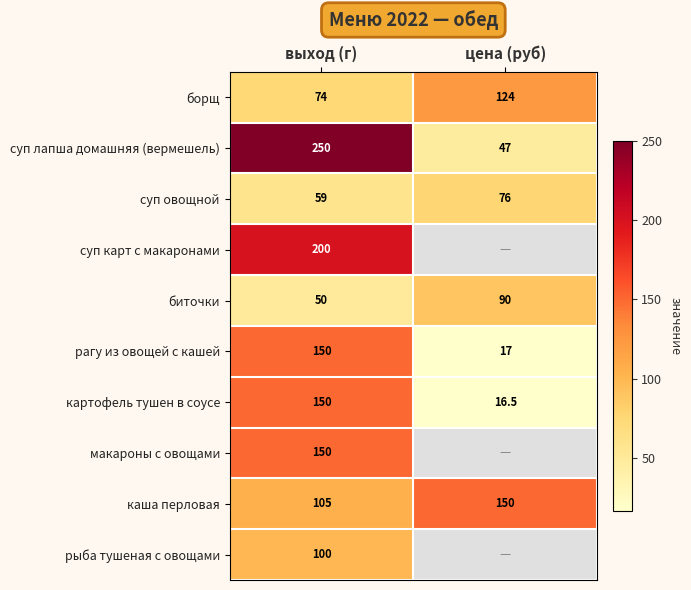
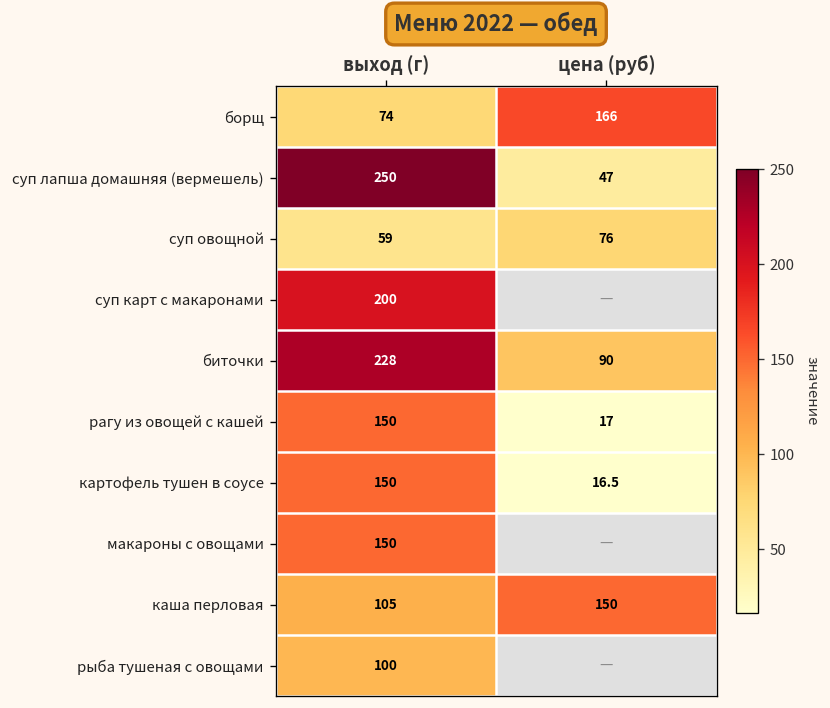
  {
    "борщ": {
      "выход (г)": 74,
-     "цена (руб)": 124
+     "цена (руб)": 166
    },
    "суп лапша домашняя (вермешель)": {
      "выход (г)": 250,
      "цена (руб)": 47
    },
    "суп овощной": {
      "выход (г)": 59,
      "цена (руб)": 76
    },
    "суп карт с макаронами": {
      "выход (г)": 200
    },
    "биточки": {
-     "выход (г)": 50,
+     "выход (г)": 228,
      "цена (руб)": 90
    },
    "рагу из овощей с кашей": {
      "выход (г)": 150,
      "цена (руб)": 17
    },
    "картофель тушен в соусе": {
      "выход (г)": 150,
      "цена (руб)": 16.5
    },
    "макароны с овощами": {
      "выход (г)": 150
    },
    "каша перловая": {
      "выход (г)": 105,
      "цена (руб)": 150
    },
    "рыба тушеная с овощами": {
      "выход (г)": 100
    }
  }
